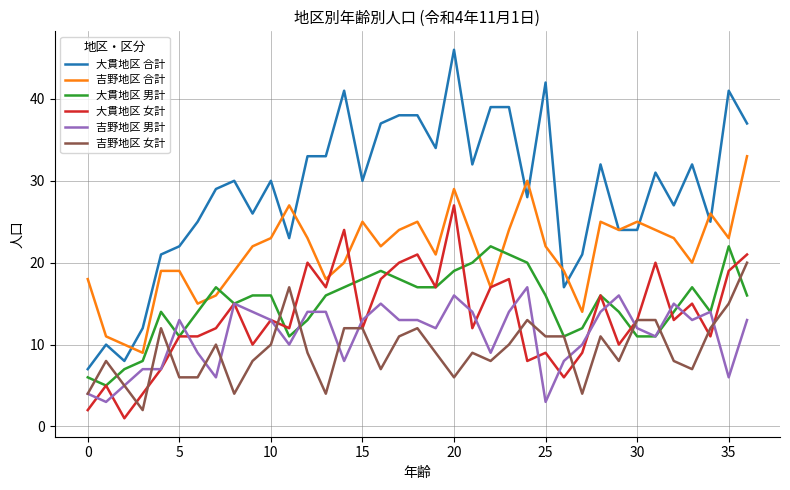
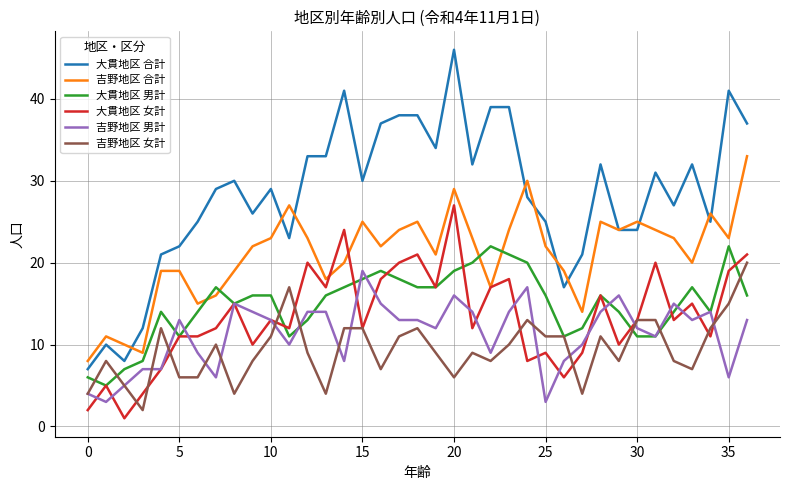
  {
    "大貫地区 合計": {
      "0": 7,
      "5": 22,
-     "10": 30,
+     "10": 29,
      "15": 30,
      "20": 46,
-     "25": 42,
+     "25": 25,
      "30": 24,
      "35": 41
    },
    "吉野地区 合計": {
-     "0": 18,
+     "0": 8,
      "5": 19,
      "10": 23,
      "15": 25,
      "20": 29,
      "25": 22,
      "30": 25,
      "35": 23
    },
    "大貫地区 男計": {
      "0": 6,
      "10": 16,
      "15": 18,
      "20": 19,
      "25": 16,
      "30": 11,
      "35": 22
    },
    "大貫地区 女計": {
      "0": 2,
      "20": 27,
      "25": 9,
      "35": 19
    },
    "吉野地区 男計": {
      "5": 13,
-     "15": 13,
+     "15": 19,
      "20": 16,
      "25": 3,
      "30": 12,
      "35": 6
    },
    "吉野地区 女計": {
      "5": 6,
-     "10": 10,
+     "10": 11,
      "20": 6,
      "25": 11,
      "35": 15
    }
  }
